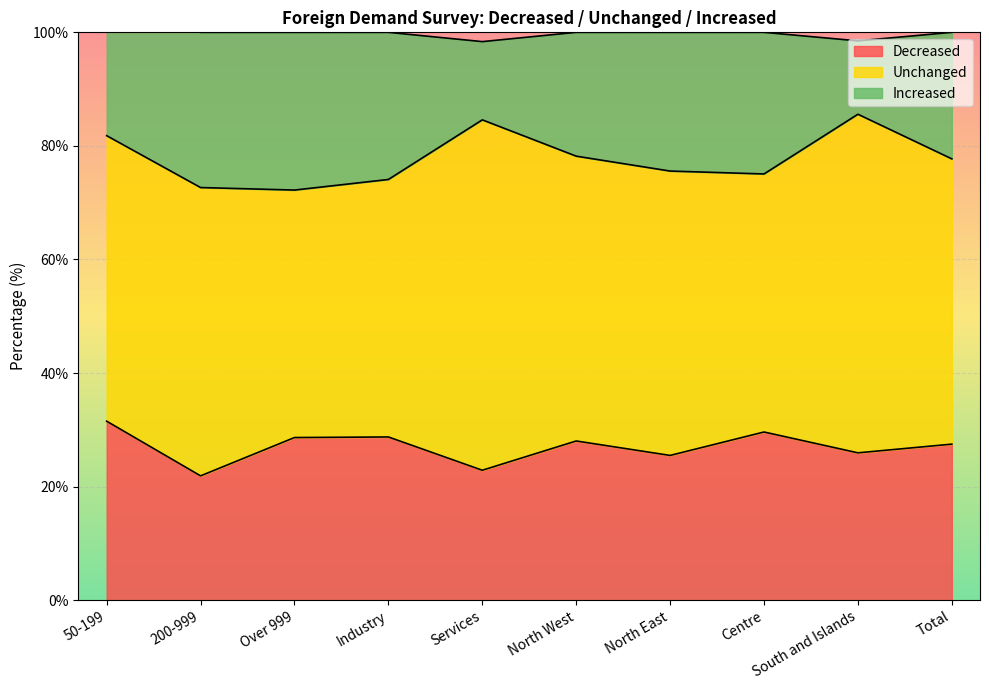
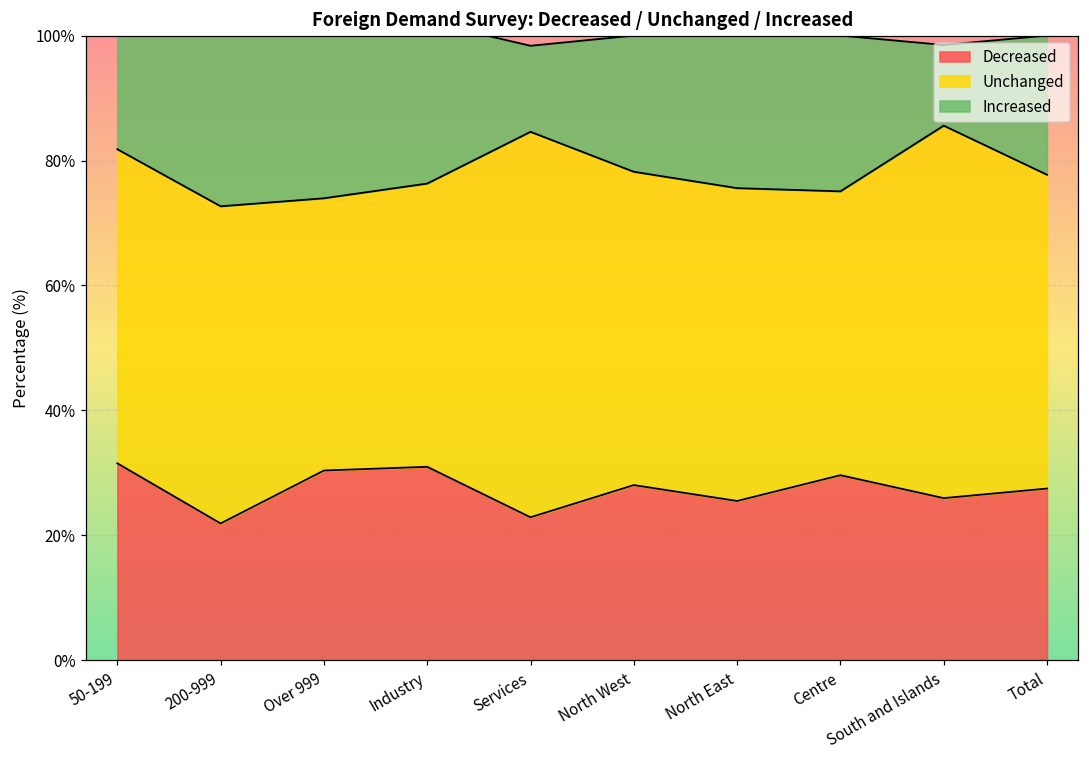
  {
    "Decreased": {
      "50-199": "32%",
      "200-999": "22%",
-     "Over 999": "29%",
-     "Industry": "29%",
+     "Over 999": "30%",
+     "Industry": "31%",
      "Services": "23%",
      "North West": "28%",
      "North East": "25%",
      "Centre": "30%",
      "South and Islands": "26%",
      "Total": "27%"
    },
    "Unchanged": {
      "50-199": "50%",
      "200-999": "51%",
      "Over 999": "44%",
      "Industry": "45%",
      "Services": "62%",
      "North West": "50%",
      "North East": "50%",
      "Centre": "45%",
      "South and Islands": "60%",
      "Total": "50%"
    },
    "Increased": {
      "200-999": "27%",
      "Services": "14%",
      "North West": "22%",
      "North East": "24%",
      "Centre": "25%",
      "Total": "22%"
    }
  }
